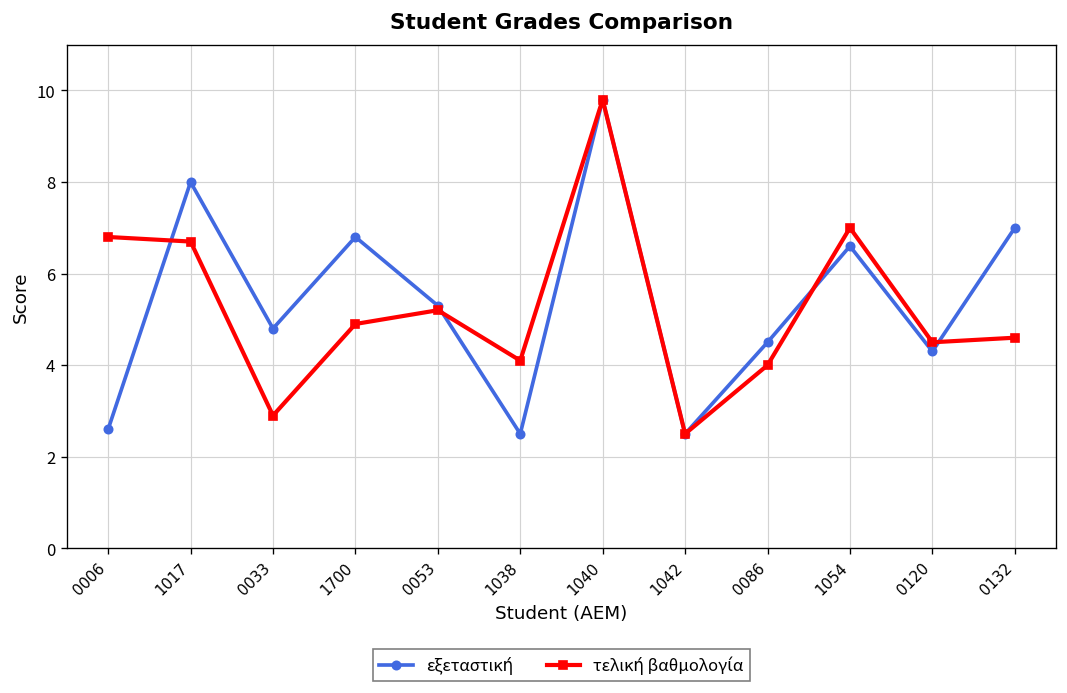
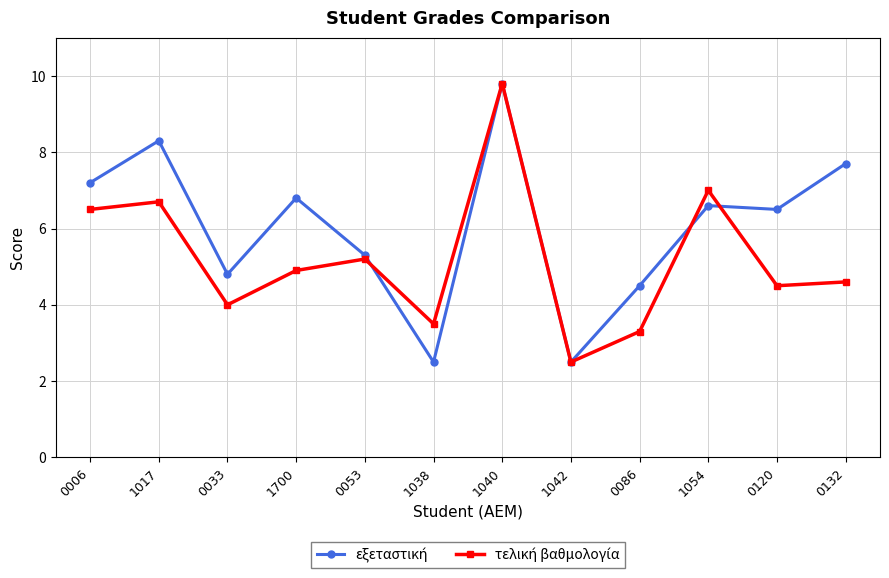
  {
    "εξεταστική": {
-     "0006": 2.6,
-     "1017": 8.0,
+     "0006": 7.2,
+     "1017": 8.3,
      "0033": 4.8,
      "1700": 6.8,
      "0053": 5.3,
      "1038": 2.5,
      "0086": 4.5,
      "1054": 6.6,
-     "0120": 4.3,
-     "0132": 7.0
+     "0120": 6.5,
+     "0132": 7.7
    },
    "τελική βαθμολογία": {
-     "0006": 6.8,
+     "0006": 6.5,
      "1017": 6.7,
-     "0033": 2.9,
+     "0033": 4.0,
      "1700": 4.9,
      "0053": 5.2,
-     "1038": 4.1,
-     "0086": 4.0,
+     "1038": 3.5,
+     "0086": 3.3,
      "1054": 7.0,
      "0120": 4.5,
      "0132": 4.6
    }
  }
